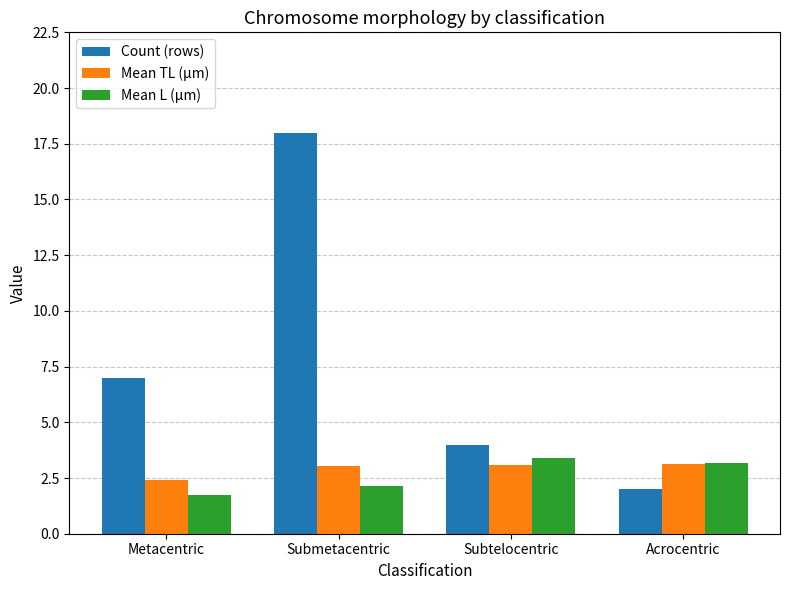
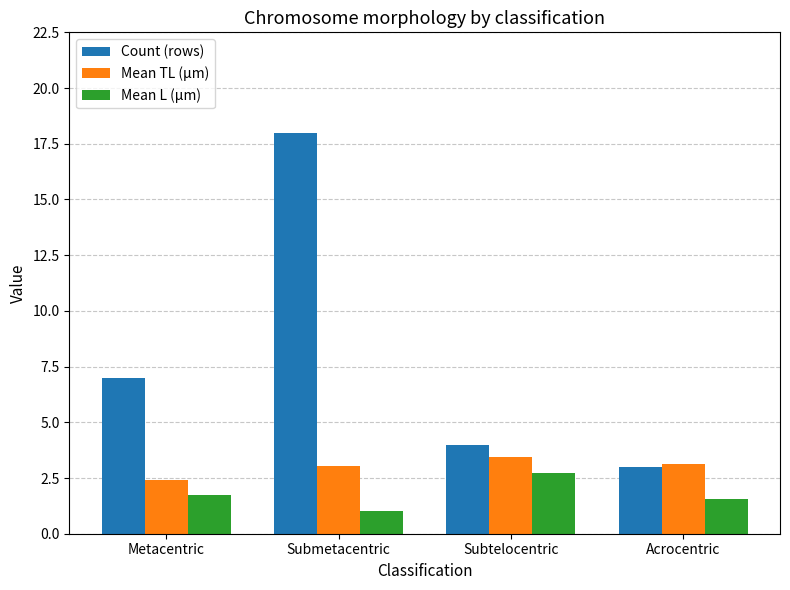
  {
    "Count (rows)": {
      "Metacentric": 7,
      "Submetacentric": 18,
      "Subtelocentric": 4,
-     "Acrocentric": 2
+     "Acrocentric": 3
    },
    "Mean TL (µm)": {
      "Metacentric": 2.4,
      "Submetacentric": 3.1,
-     "Subtelocentric": 3.1,
+     "Subtelocentric": 3.5,
      "Acrocentric": 3.1
    },
    "Mean L (µm)": {
      "Metacentric": 1.8,
-     "Submetacentric": 2.1,
-     "Subtelocentric": 3.4,
-     "Acrocentric": 3.2
+     "Submetacentric": 1.0,
+     "Subtelocentric": 2.7,
+     "Acrocentric": 1.6
    }
  }
